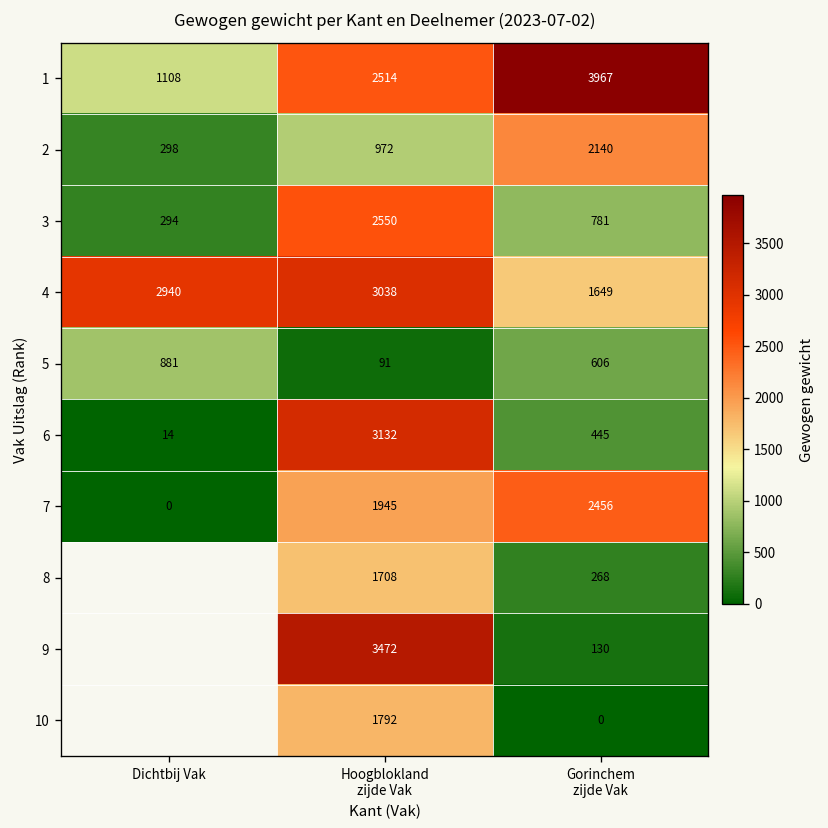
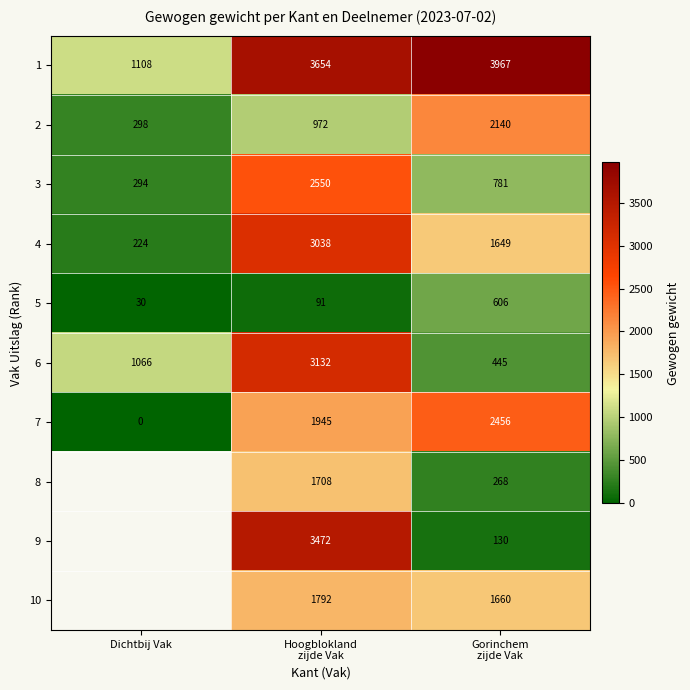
  {
    "1": {
      "Dichtbij Vak": 1108,
-     "Hoogblokland zijde Vak": 2514,
+     "Hoogblokland zijde Vak": 3654,
      "Gorinchem zijde Vak": 3967
    },
    "2": {
      "Dichtbij Vak": 298,
      "Hoogblokland zijde Vak": 972,
      "Gorinchem zijde Vak": 2140
    },
    "3": {
      "Dichtbij Vak": 294,
      "Hoogblokland zijde Vak": 2550,
      "Gorinchem zijde Vak": 781
    },
    "4": {
-     "Dichtbij Vak": 2940,
+     "Dichtbij Vak": 224,
      "Hoogblokland zijde Vak": 3038,
      "Gorinchem zijde Vak": 1649
    },
    "5": {
-     "Dichtbij Vak": 881,
+     "Dichtbij Vak": 30,
      "Hoogblokland zijde Vak": 91,
      "Gorinchem zijde Vak": 606
    },
    "6": {
-     "Dichtbij Vak": 14,
+     "Dichtbij Vak": 1066,
      "Hoogblokland zijde Vak": 3132,
      "Gorinchem zijde Vak": 445
    },
    "7": {
      "Dichtbij Vak": 0,
      "Hoogblokland zijde Vak": 1945,
      "Gorinchem zijde Vak": 2456
    },
    "8": {
      "Hoogblokland zijde Vak": 1708,
      "Gorinchem zijde Vak": 268
    },
    "9": {
      "Hoogblokland zijde Vak": 3472,
      "Gorinchem zijde Vak": 130
    },
    "10": {
      "Hoogblokland zijde Vak": 1792,
-     "Gorinchem zijde Vak": 0
+     "Gorinchem zijde Vak": 1660
    }
  }
